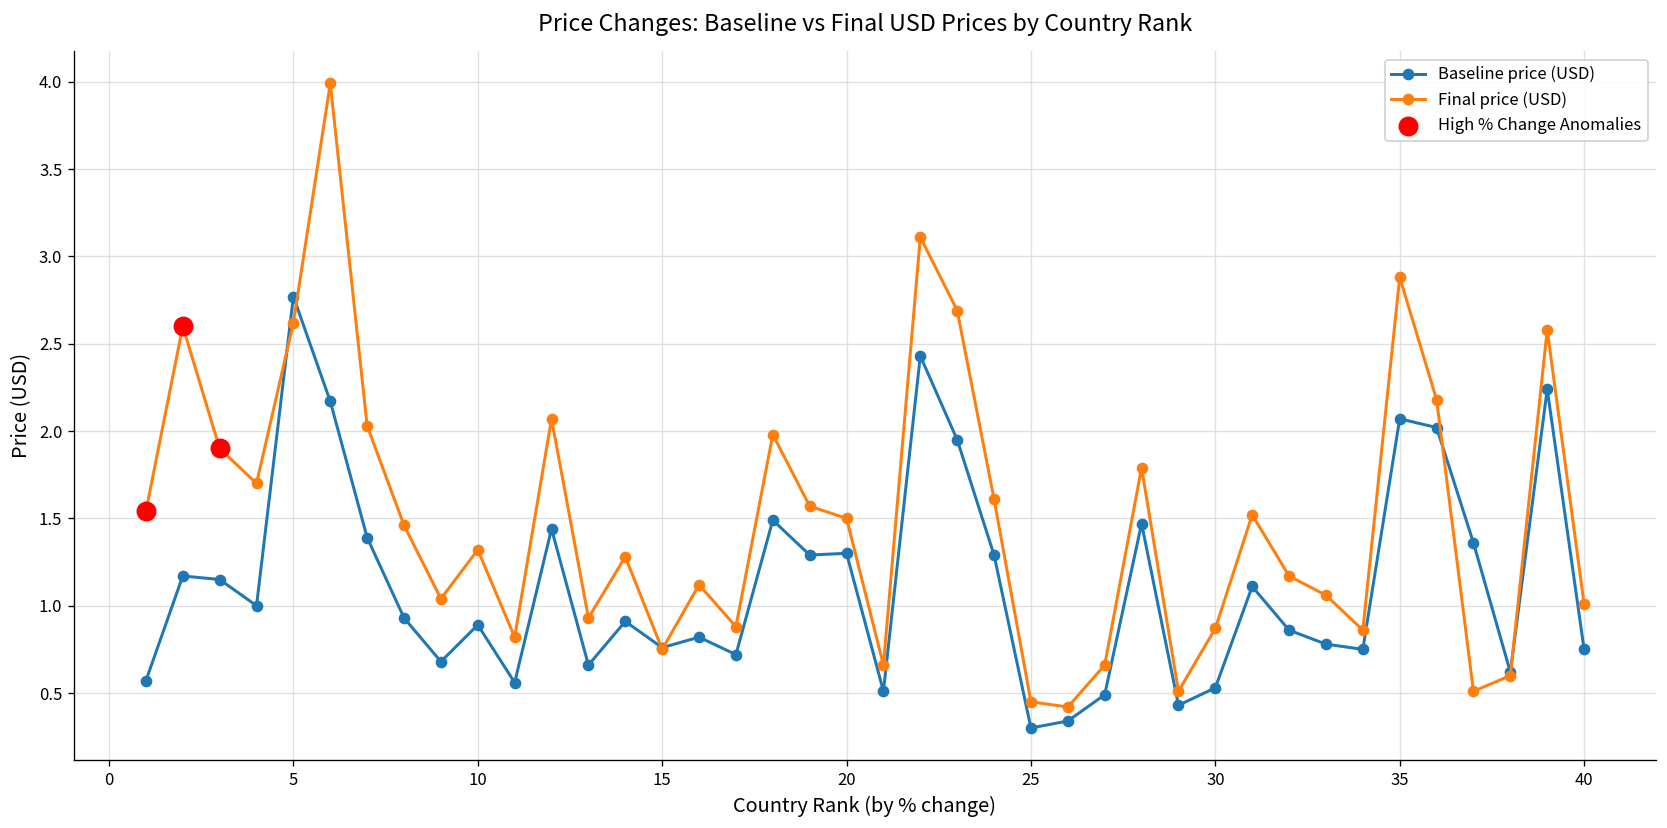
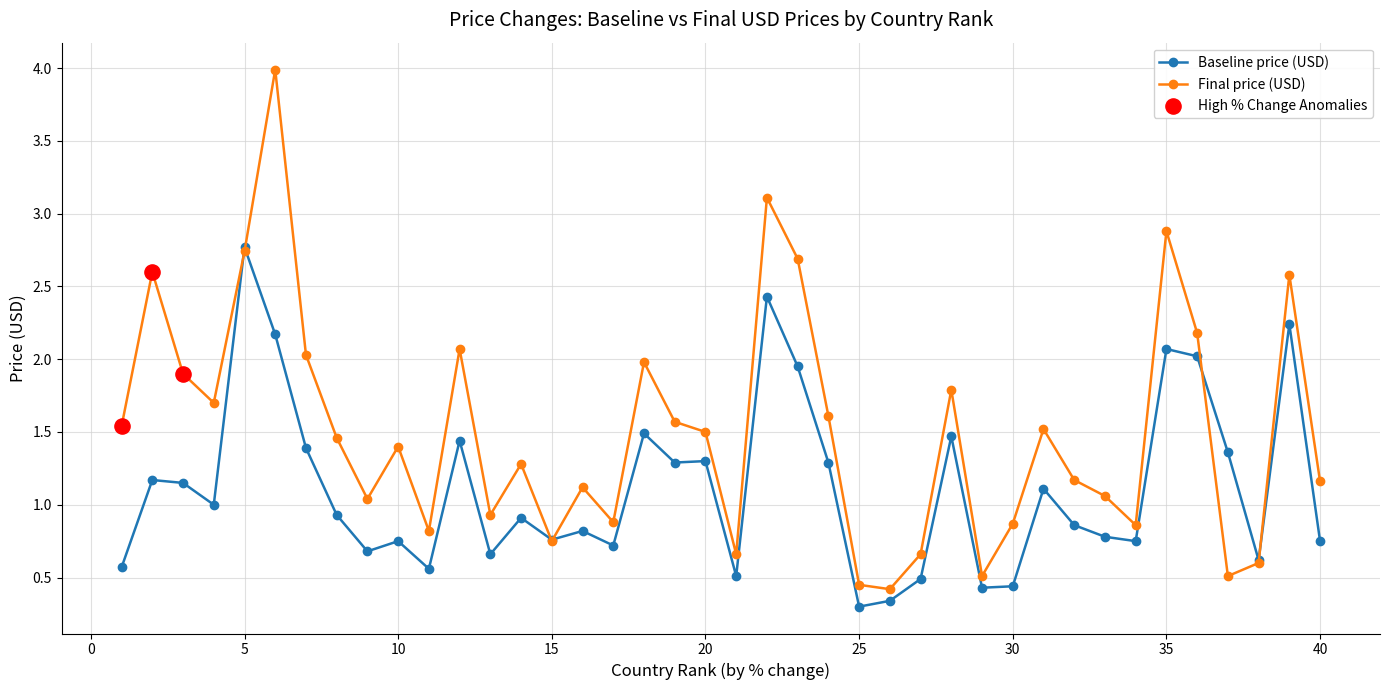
  {
    "Baseline price (USD)": {
      "5": 2.77,
-     "10": 0.89,
+     "10": 0.75,
      "20": 1.30,
      "25": 0.30,
-     "30": 0.53,
+     "30": 0.44,
      "35": 2.07,
      "40": 0.75
    },
    "Final price (USD)": {
-     "5": 2.62,
-     "10": 1.32,
+     "5": 2.74,
+     "10": 1.40,
      "20": 1.50,
      "25": 0.45,
      "30": 0.87,
      "35": 2.88,
-     "40": 1.01
+     "40": 1.16
    }
  }
